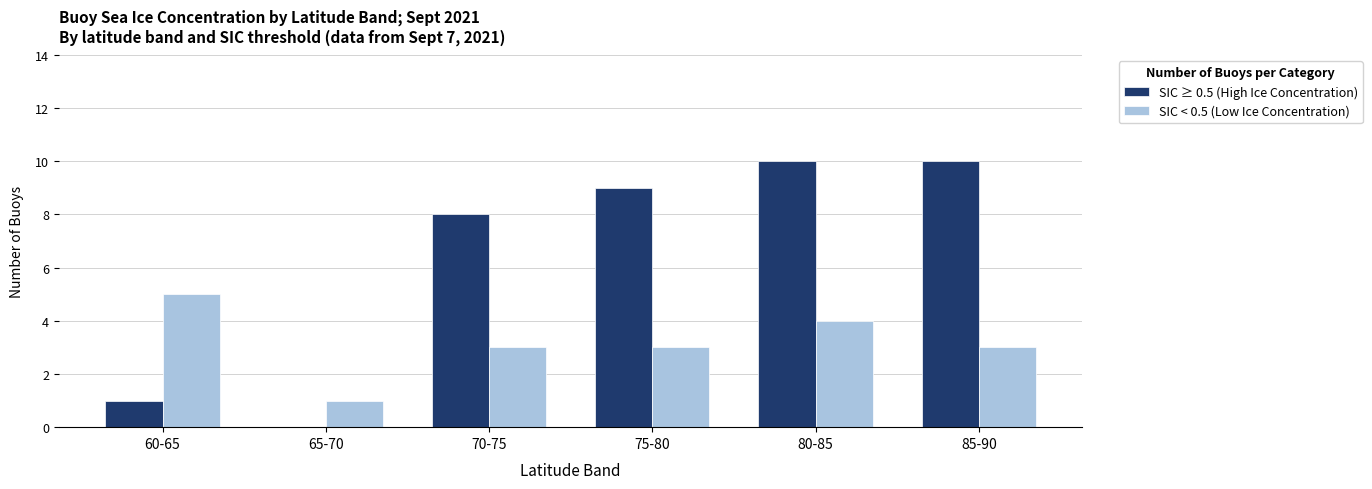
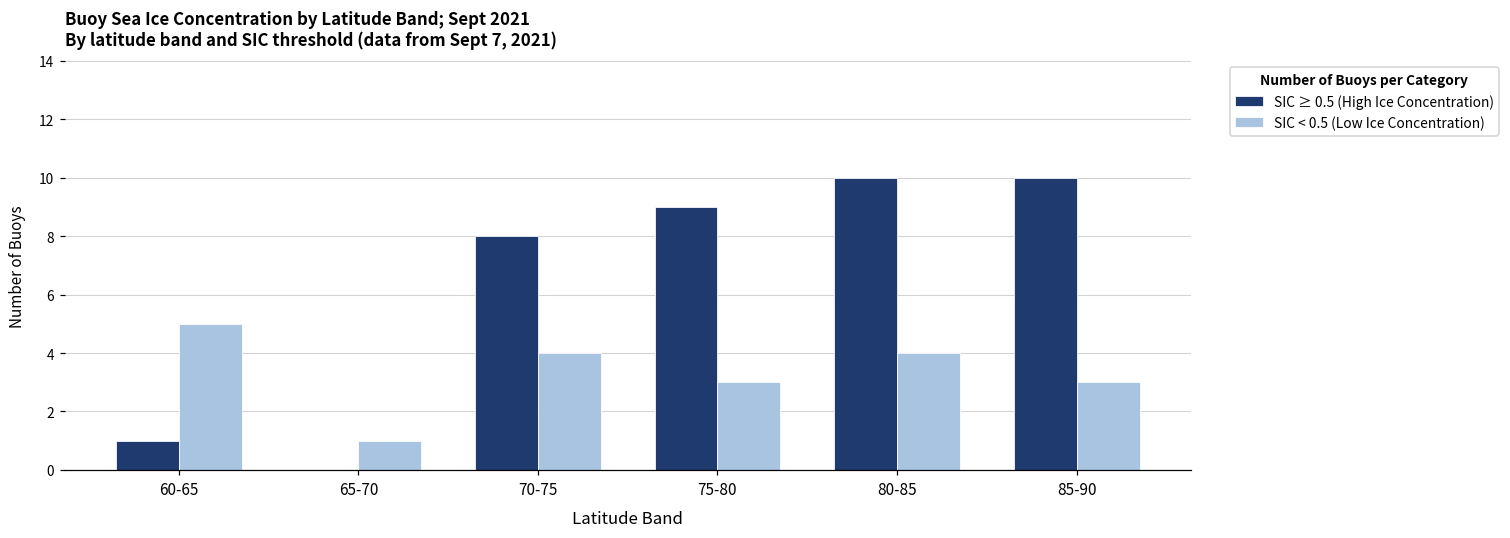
  {
    "SIC ≥ 0.5 (High Ice Concentration)": {
      "60-65": 1,
      "65-70": 0,
      "70-75": 8,
      "75-80": 9,
      "80-85": 10,
      "85-90": 10
    },
    "SIC < 0.5 (Low Ice Concentration)": {
      "60-65": 5,
      "65-70": 1,
-     "70-75": 3,
+     "70-75": 4,
      "75-80": 3,
      "80-85": 4,
      "85-90": 3
    }
  }
